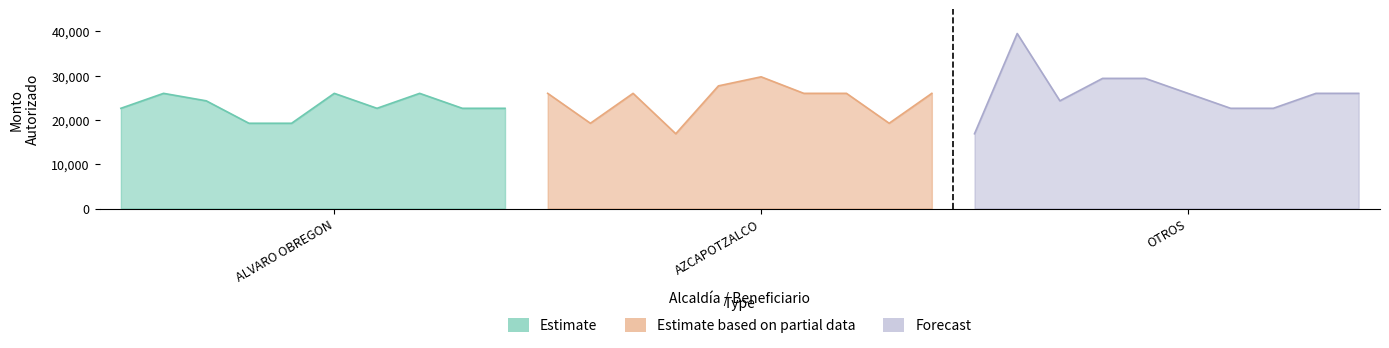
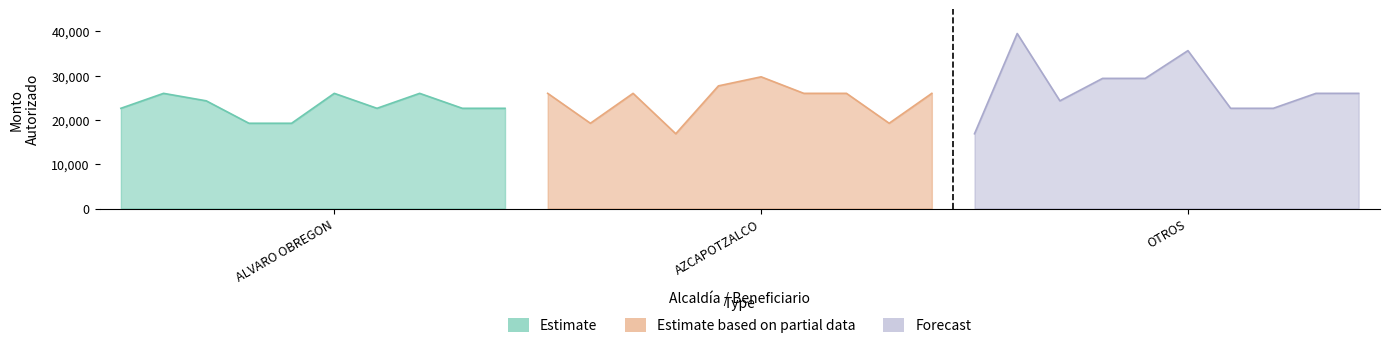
  {
    "Estimate": {
      "ALVARO OBREGON": "26,000"
    },
    "Estimate based on partial data": {
      "AZCAPOTZALCO": "30,000"
    },
    "Forecast": {
-     "OTROS": "26,000"
+     "OTROS": "36,000"
    }
  }
